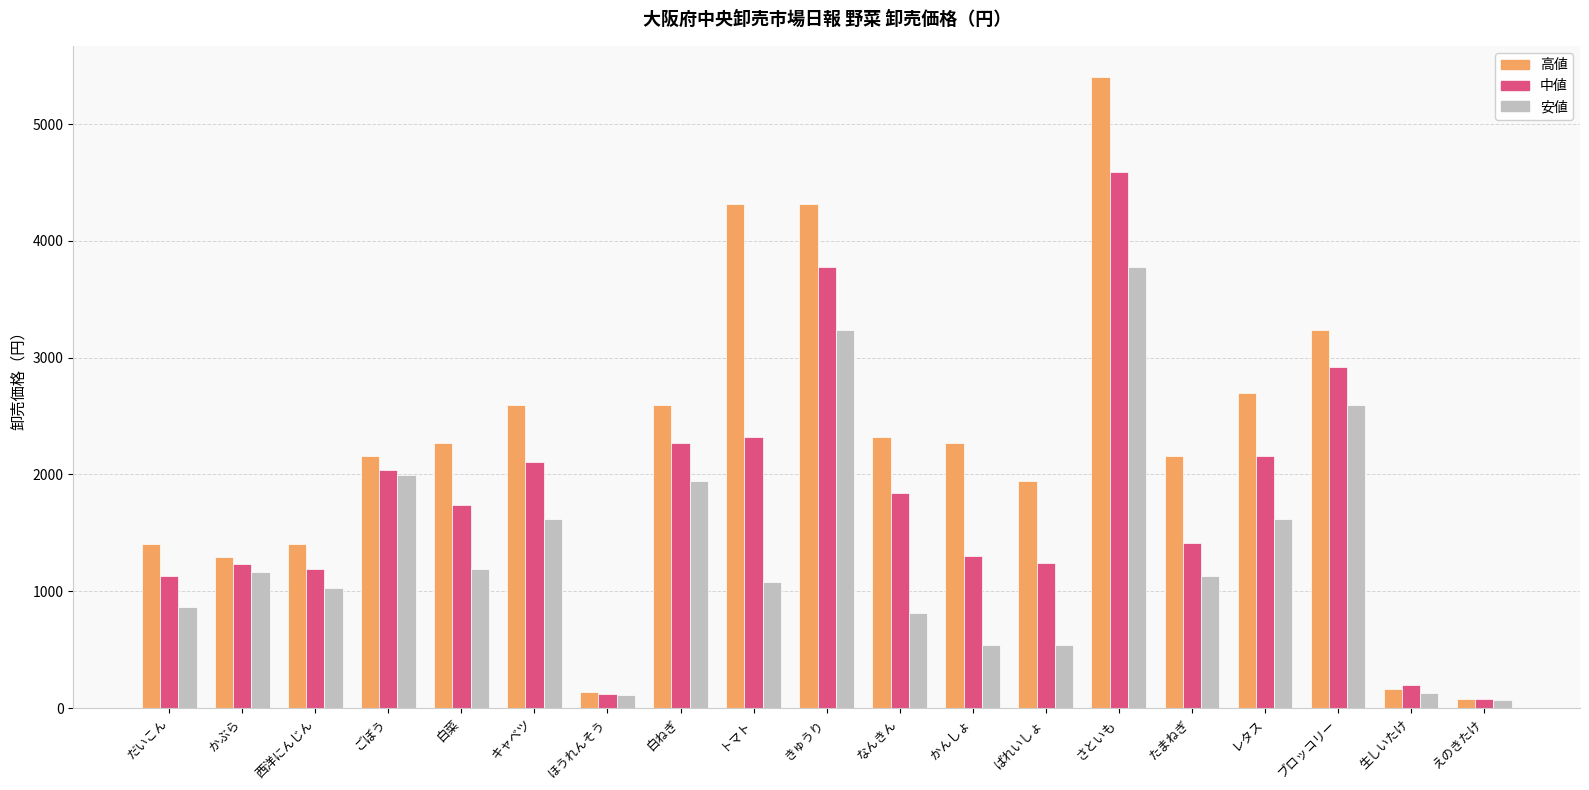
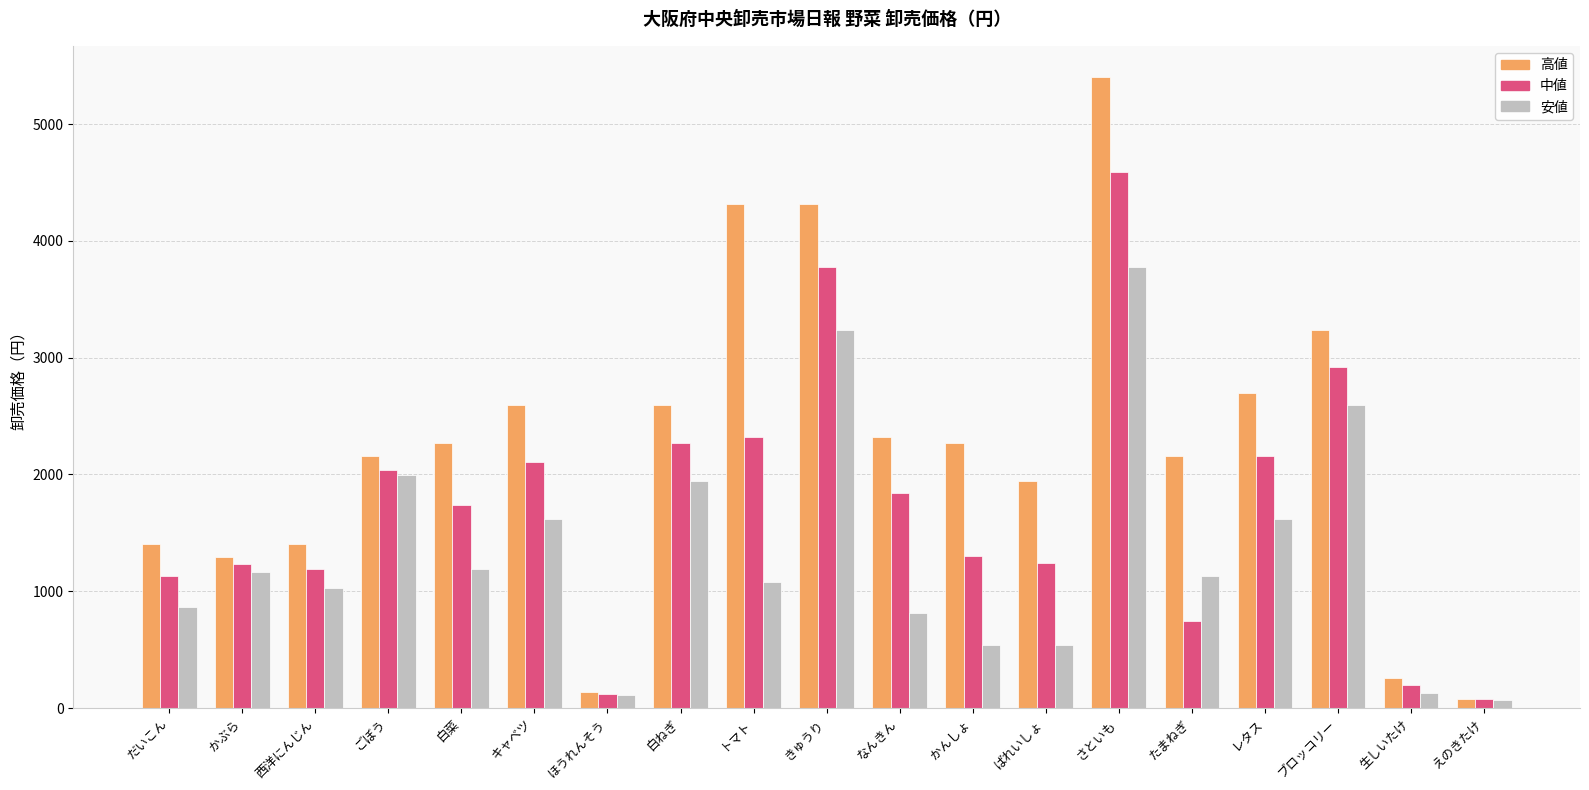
  {
    "高値": {
      "だいこん": 1400,
      "かぶら": 1300,
      "西洋にんじん": 1400,
      "ごぼう": 2160,
      "白菜": 2270,
      "キャベツ": 2590,
      "ほうれんそう": 140,
      "白ねぎ": 2590,
      "トマト": 4320,
      "きゅうり": 4320,
      "なんきん": 2320,
      "かんしょ": 2270,
      "ばれいしょ": 1940,
      "さといも": 5400,
      "たまねぎ": 2160,
      "レタス": 2700,
      "ブロッコリー": 3240,
-     "生しいたけ": 170,
+     "生しいたけ": 260,
      "えのきたけ": 80
    },
    "中値": {
      "だいこん": 1130,
      "かぶら": 1230,
      "西洋にんじん": 1190,
      "ごぼう": 2040,
      "白菜": 1740,
      "キャベツ": 2110,
      "ほうれんそう": 120,
      "白ねぎ": 2270,
      "トマト": 2320,
      "きゅうり": 3780,
      "なんきん": 1840,
      "かんしょ": 1300,
      "ばれいしょ": 1240,
      "さといも": 4590,
-     "たまねぎ": 1420,
+     "たまねぎ": 740,
      "レタス": 2160,
      "ブロッコリー": 2920,
      "生しいたけ": 190,
      "えのきたけ": 70
    },
    "安値": {
      "だいこん": 860,
      "かぶら": 1170,
      "西洋にんじん": 1030,
      "ごぼう": 2000,
      "白菜": 1190,
      "キャベツ": 1620,
      "ほうれんそう": 110,
      "白ねぎ": 1940,
      "トマト": 1080,
      "きゅうり": 3240,
      "なんきん": 810,
      "かんしょ": 540,
      "ばれいしょ": 540,
      "さといも": 3780,
      "たまねぎ": 1130,
      "レタス": 1620,
      "ブロッコリー": 2590,
      "生しいたけ": 130,
      "えのきたけ": 70
    }
  }
